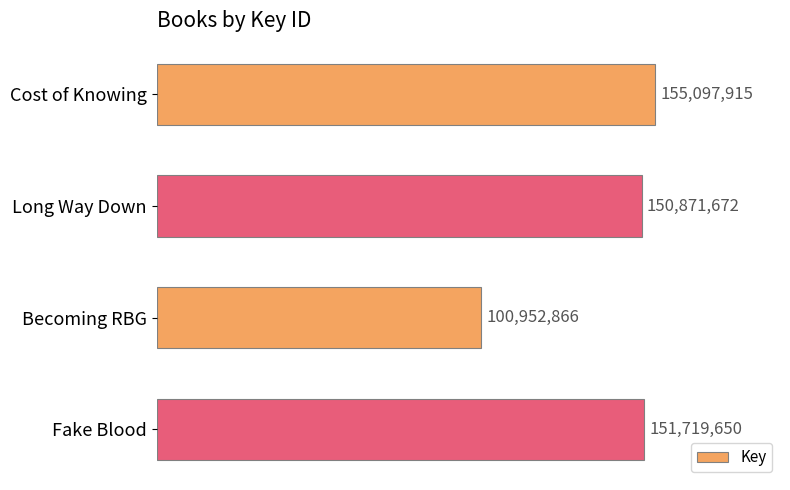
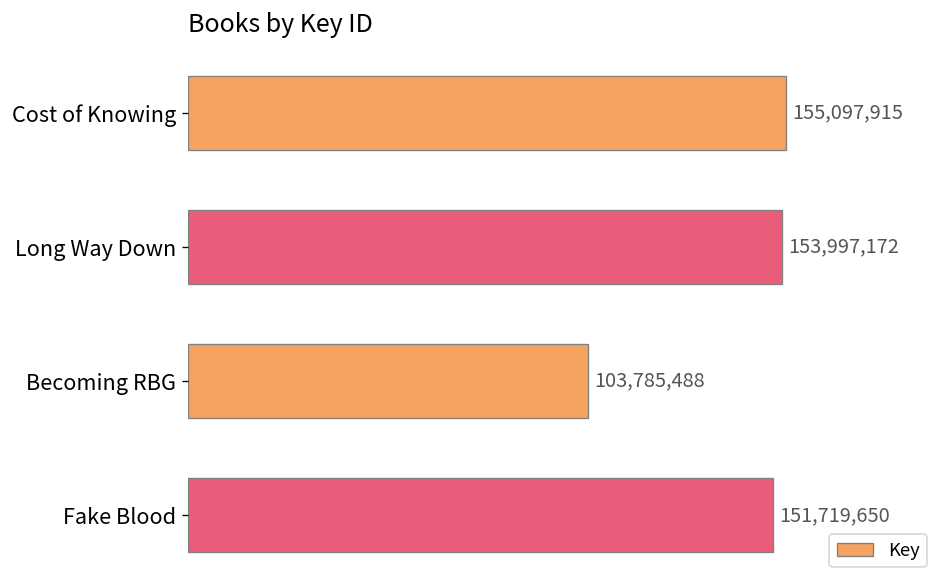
  {
    "Cost of Knowing": "155,097,915",
-   "Long Way Down": "150,871,672",
-   "Becoming RBG": "100,952,866",
+   "Long Way Down": "153,997,172",
+   "Becoming RBG": "103,785,488",
    "Fake Blood": "151,719,650"
  }
